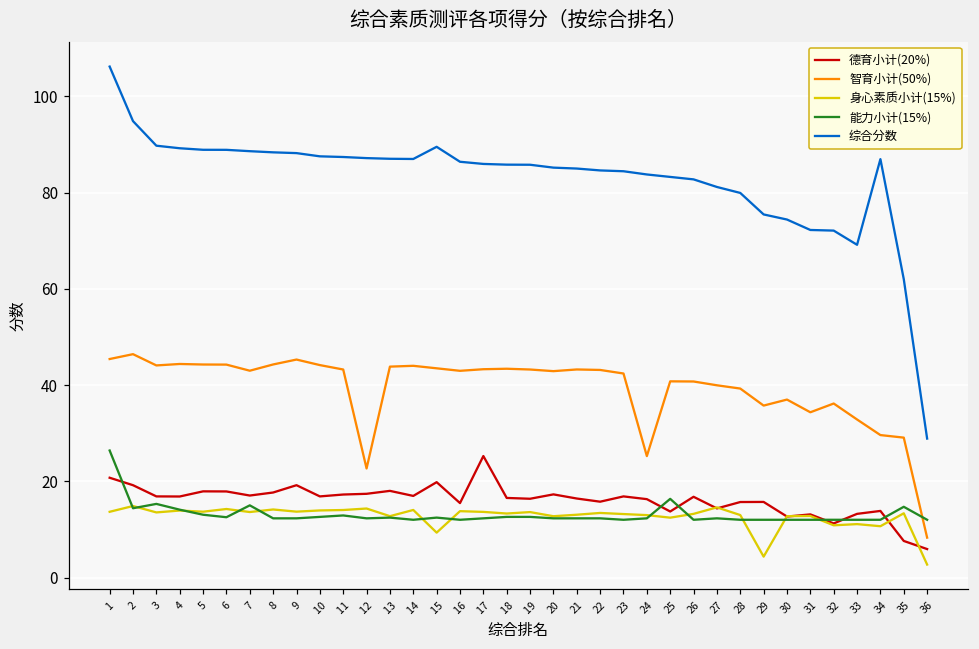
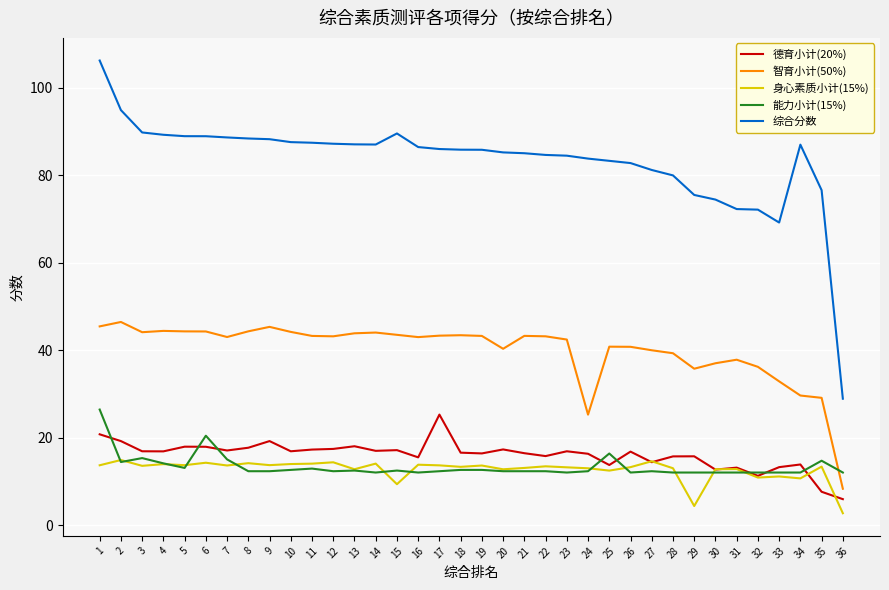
  {
    "德育小计(20%)": {
      "1": 21,
      "2": 19,
      "3": 17,
      "4": 17,
      "5": 18,
      "6": 18,
      "7": 17,
      "8": 18,
      "9": 19,
      "10": 17,
      "11": 17,
      "12": 17,
      "13": 18,
      "14": 17,
-     "15": 20,
+     "15": 17,
      "16": 15,
      "17": 25,
      "18": 17,
      "19": 16,
      "20": 17,
      "21": 16,
      "22": 16,
      "23": 17,
      "24": 16,
      "25": 14,
      "26": 17,
      "28": 16,
      "29": 16,
      "33": 13,
      "34": 14,
      "35": 8,
      "36": 6
    },
    "智育小计(50%)": {
      "1": 45,
      "2": 46,
      "3": 44,
      "4": 44,
      "5": 44,
      "6": 44,
      "7": 43,
      "8": 44,
      "9": 45,
      "10": 44,
      "11": 43,
-     "12": 23,
+     "12": 43,
      "13": 44,
      "14": 44,
      "15": 43,
      "16": 43,
      "17": 43,
      "18": 43,
      "19": 43,
-     "20": 43,
+     "20": 40,
      "21": 43,
      "22": 43,
      "23": 42,
      "24": 25,
      "25": 41,
      "26": 41,
      "27": 40,
      "28": 39,
      "29": 36,
      "30": 37,
-     "31": 34,
+     "31": 38,
      "32": 36,
      "33": 33,
      "34": 30,
      "35": 29,
      "36": 8
    },
    "身心素质小计(15%)": {
      "1": 14,
      "3": 14,
      "5": 14,
      "6": 14,
      "7": 14,
      "8": 14,
      "9": 14,
      "10": 14,
      "11": 14,
      "12": 14,
      "14": 14,
      "15": 9,
      "16": 14,
      "17": 14,
      "18": 13,
      "19": 14,
      "21": 13,
      "22": 13,
      "23": 13,
      "24": 13,
      "25": 12,
      "26": 13,
      "28": 13,
      "29": 4,
      "33": 11,
      "34": 11,
      "35": 13,
      "36": 3
    },
    "能力小计(15%)": {
      "1": 26,
      "3": 15,
      "5": 13,
-     "6": 13,
+     "6": 20,
      "7": 15,
      "8": 12,
      "9": 12,
      "10": 13,
      "11": 13,
      "12": 12,
      "14": 12,
      "15": 12,
      "16": 12,
      "17": 12,
      "18": 13,
      "19": 13,
      "21": 12,
      "22": 12,
      "23": 12,
      "24": 12,
      "25": 16,
      "26": 12,
      "27": 12,
      "28": 12,
      "29": 12,
      "30": 12,
      "31": 12,
      "32": 12,
      "33": 12,
      "34": 12,
      "35": 15,
      "36": 12
    },
    "综合分数": {
      "1": 106,
      "2": 95,
      "3": 90,
      "4": 89,
      "5": 89,
      "6": 89,
      "7": 89,
      "8": 88,
      "9": 88,
      "10": 88,
      "11": 87,
      "12": 87,
      "13": 87,
      "14": 87,
      "15": 90,
      "16": 86,
      "17": 86,
      "18": 86,
      "19": 86,
      "20": 85,
      "21": 85,
      "22": 85,
      "23": 84,
      "24": 84,
      "25": 83,
      "26": 83,
      "27": 81,
      "28": 80,
      "29": 75,
      "30": 74,
      "31": 72,
      "32": 72,
      "33": 69,
      "34": 87,
-     "35": 62,
+     "35": 77,
      "36": 29
    }
  }
